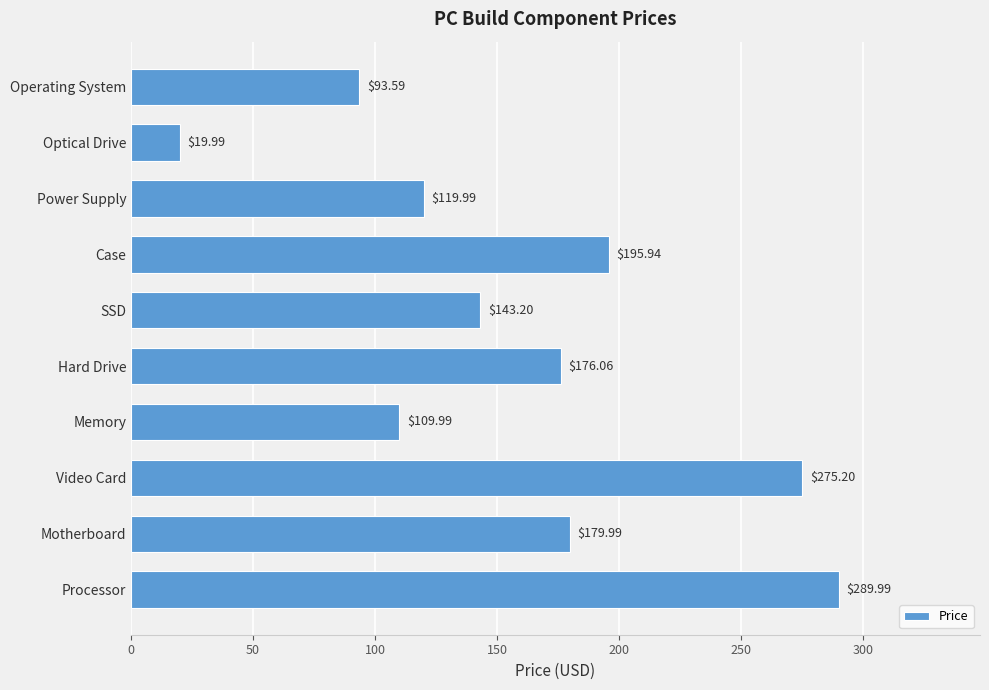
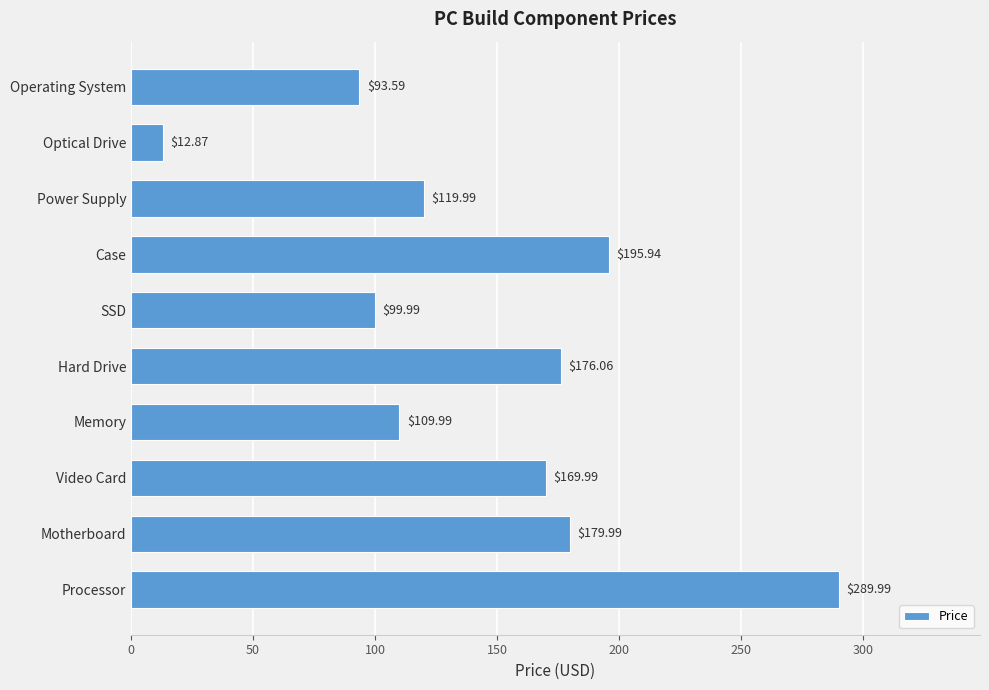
  {
    "Operating System": "$93.59",
-   "Optical Drive": "$19.99",
+   "Optical Drive": "$12.87",
    "Power Supply": "$119.99",
    "Case": "$195.94",
-   "SSD": "$143.20",
+   "SSD": "$99.99",
    "Hard Drive": "$176.06",
    "Memory": "$109.99",
-   "Video Card": "$275.20",
+   "Video Card": "$169.99",
    "Motherboard": "$179.99",
    "Processor": "$289.99"
  }
